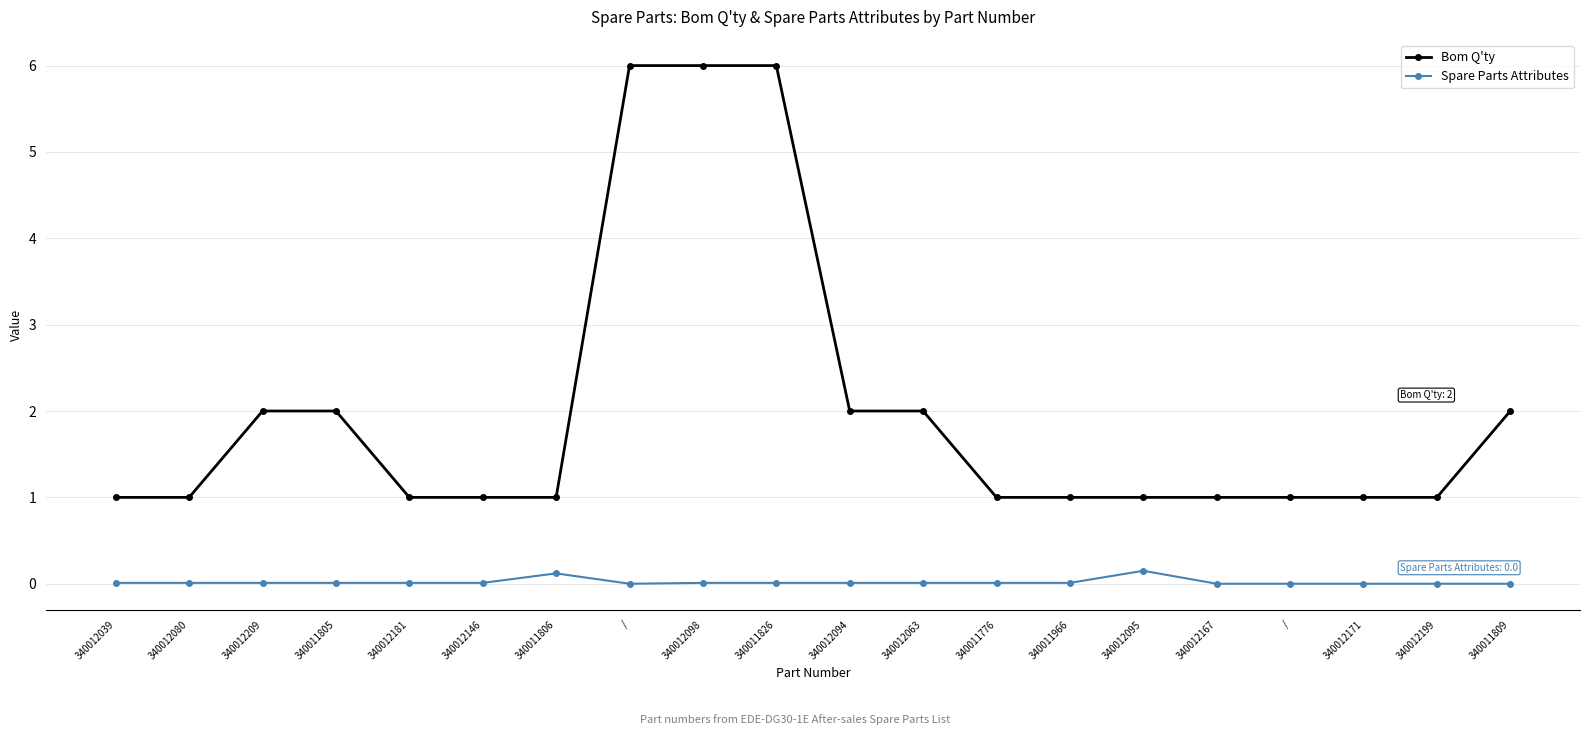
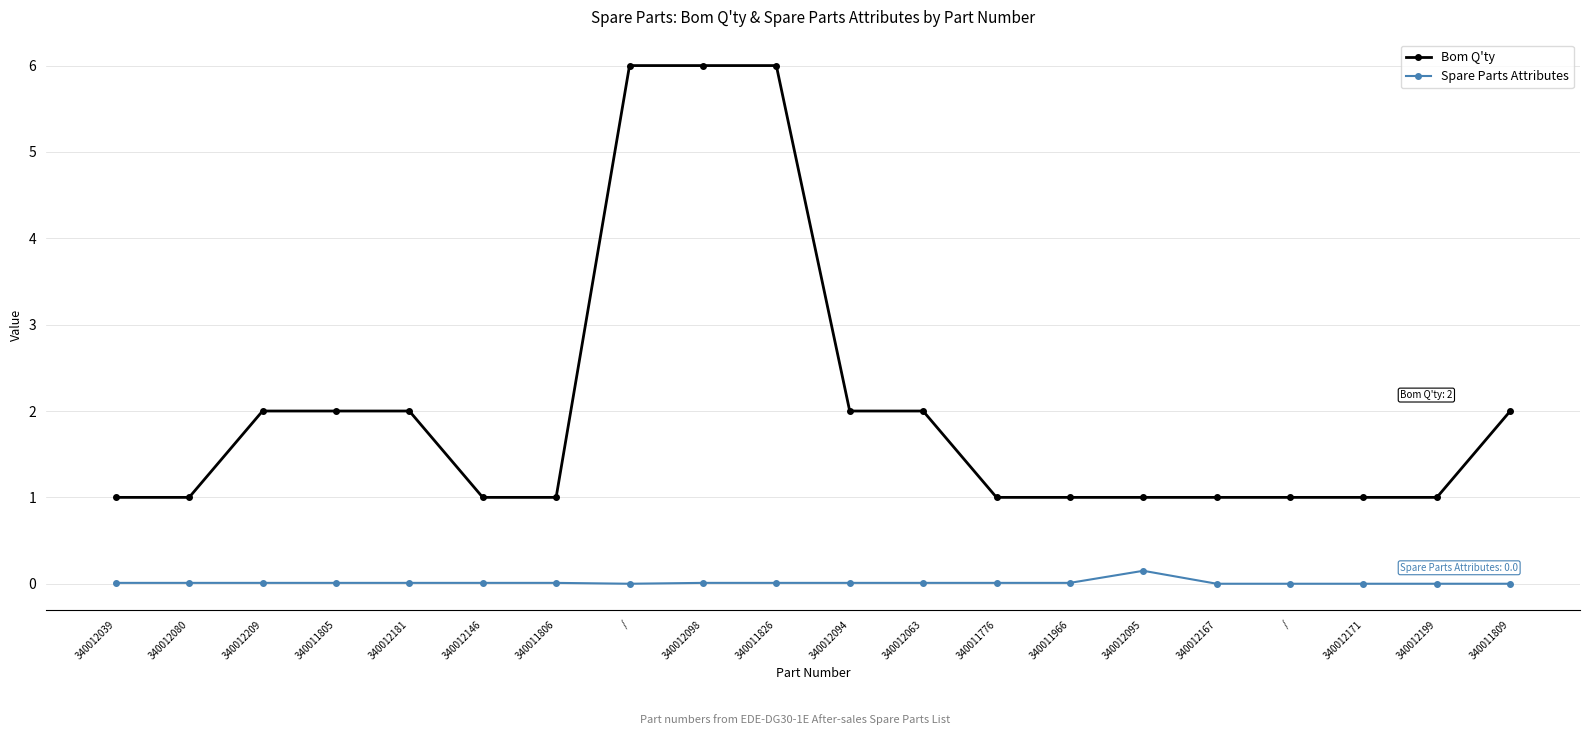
  {
    "Bom Q'ty": {
      "340012039": 1,
      "340012080": 1,
      "340012209": 2,
      "340011805": 2,
-     "340012181": 1,
+     "340012181": 2,
      "340012146": 1,
      "340011806": 1,
      "340012098": 6,
      "340011826": 6,
      "340012094": 2,
      "340012063": 2,
      "340011776": 1,
      "340011966": 1,
      "340012095": 1,
      "340012167": 1,
      "340012171": 1,
      "340012199": 1,
      "340011809": 2
    },
    "Spare Parts Attributes": {
      "340012039": 0.0,
      "340012080": 0.0,
      "340012209": 0.0,
      "340011805": 0.0,
      "340012181": 0.0,
      "340012146": 0.0,
-     "340011806": 0.1,
+     "340011806": 0.0,
      "340012098": 0.0,
      "340011826": 0.0,
      "340012094": 0.0,
      "340012063": 0.0,
      "340011776": 0.0,
      "340011966": 0.0,
      "340012095": 0.2,
      "340012167": 0.0,
      "340012171": 0.0
    }
  }
